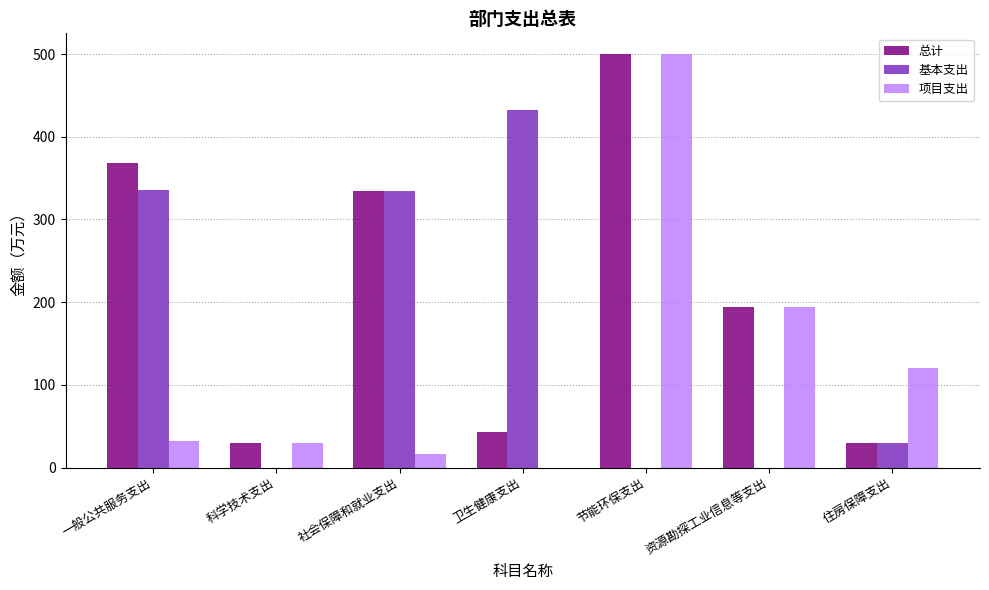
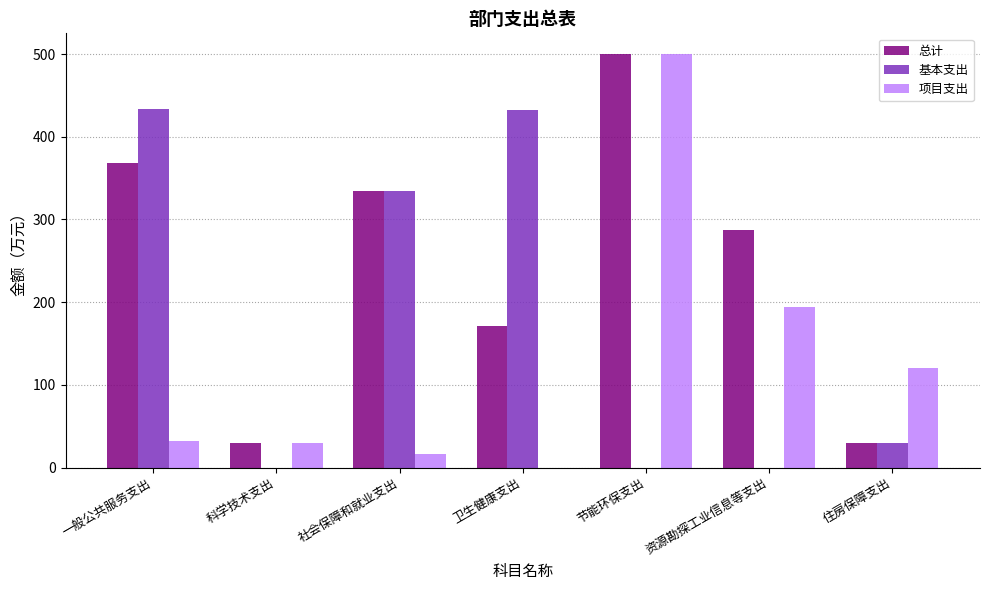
  {
    "总计": {
      "一般公共服务支出": 370,
      "科学技术支出": 30,
      "社会保障和就业支出": 330,
-     "卫生健康支出": 40,
+     "卫生健康支出": 170,
      "节能环保支出": 500,
-     "资源勘探工业信息等支出": 190,
+     "资源勘探工业信息等支出": 290,
      "住房保障支出": 30
    },
    "基本支出": {
-     "一般公共服务支出": 340,
+     "一般公共服务支出": 430,
      "科学技术支出": 0,
      "社会保障和就业支出": 330,
      "卫生健康支出": 430,
      "节能环保支出": 0,
      "资源勘探工业信息等支出": 0,
      "住房保障支出": 30
    },
    "项目支出": {
      "一般公共服务支出": 30,
      "科学技术支出": 30,
      "社会保障和就业支出": 20,
      "卫生健康支出": 0,
      "节能环保支出": 500,
      "资源勘探工业信息等支出": 190,
      "住房保障支出": 120
    }
  }
